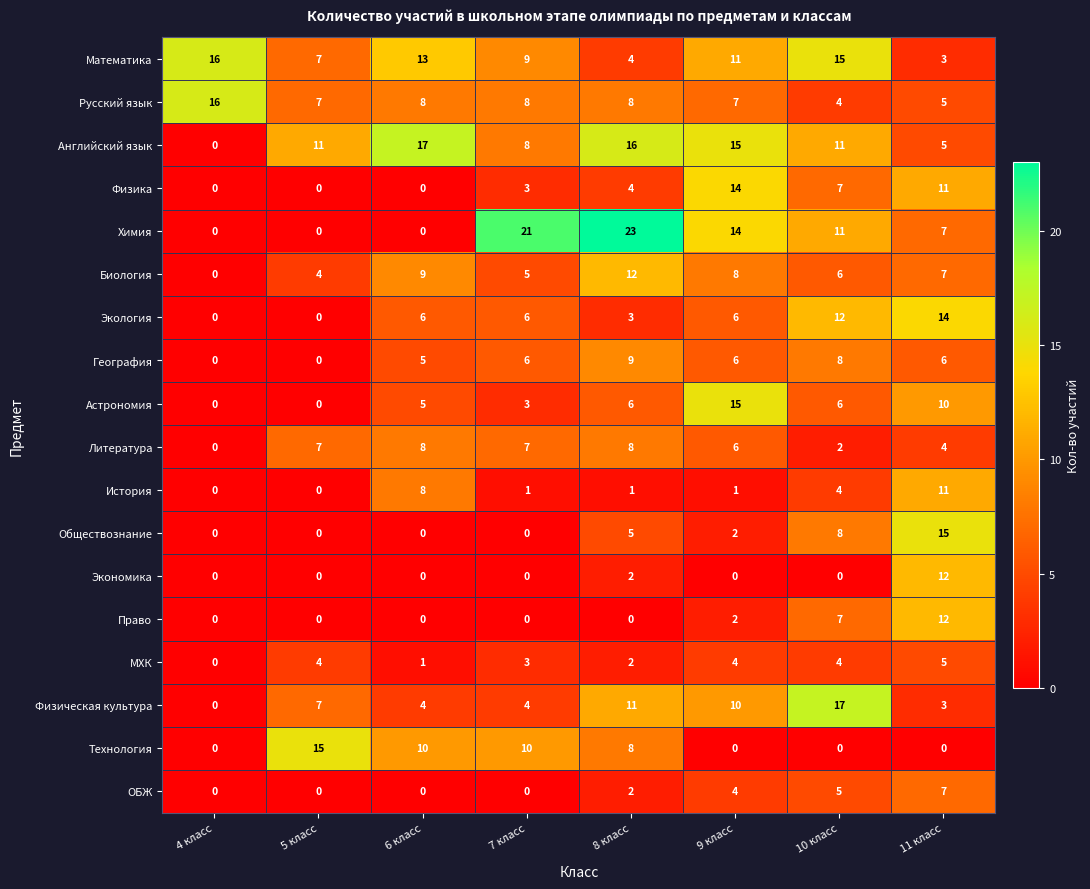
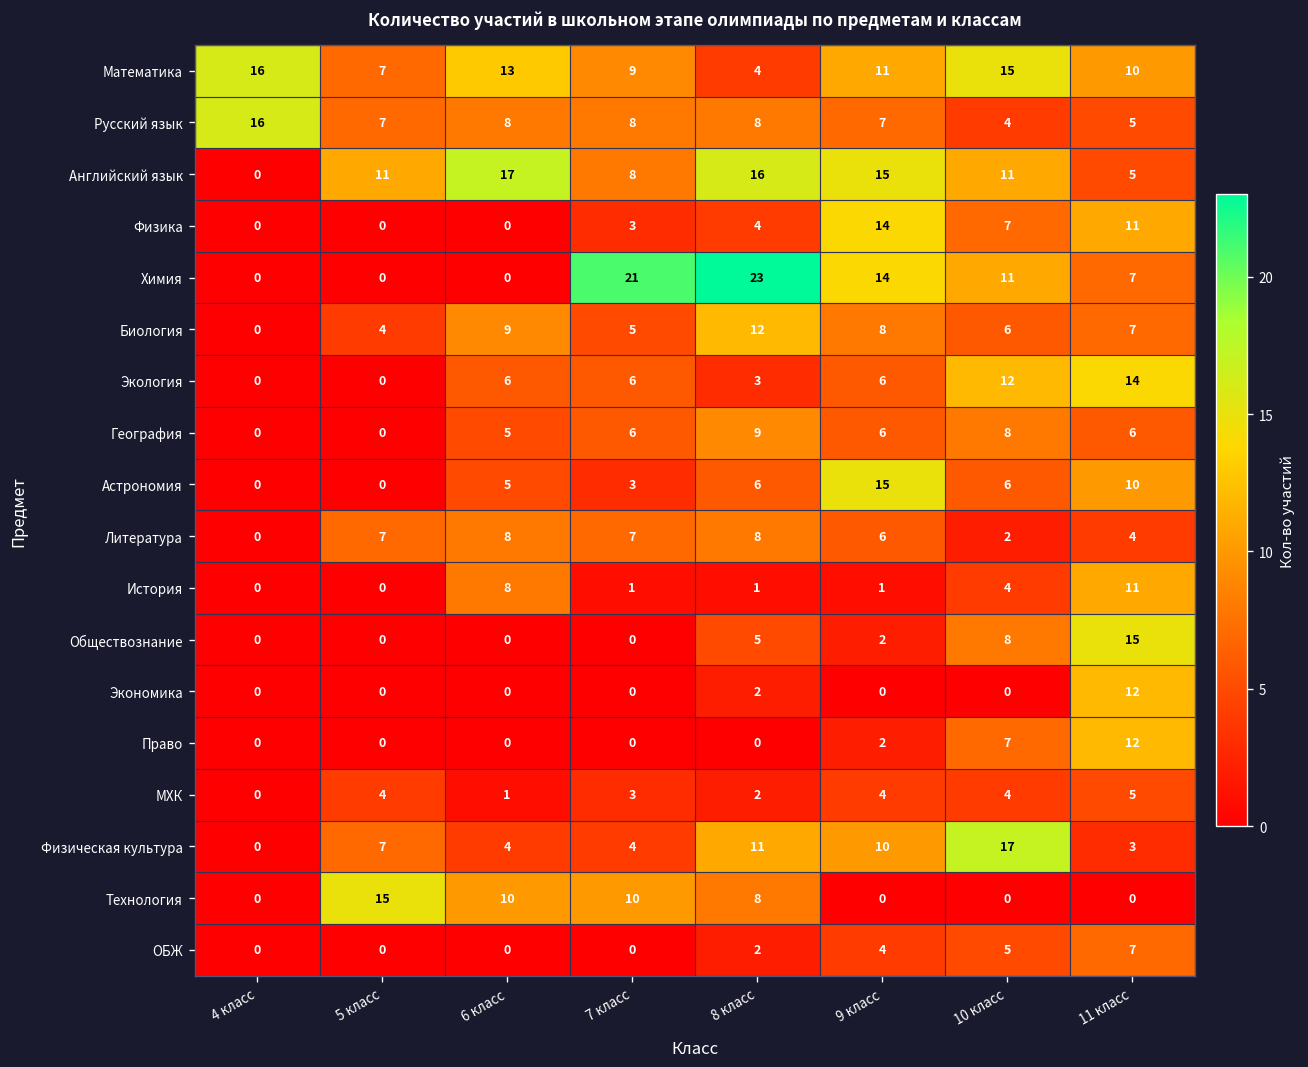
  {
    "Математика": {
      "4 класс": 16,
      "5 класс": 7,
      "6 класс": 13,
      "7 класс": 9,
      "8 класс": 4,
      "9 класс": 11,
      "10 класс": 15,
-     "11 класс": 3
+     "11 класс": 10
    },
    "Русский язык": {
      "4 класс": 16,
      "5 класс": 7,
      "6 класс": 8,
      "7 класс": 8,
      "8 класс": 8,
      "9 класс": 7,
      "10 класс": 4,
      "11 класс": 5
    },
    "Английский язык": {
      "4 класс": 0,
      "5 класс": 11,
      "6 класс": 17,
      "7 класс": 8,
      "8 класс": 16,
      "9 класс": 15,
      "10 класс": 11,
      "11 класс": 5
    },
    "Физика": {
      "4 класс": 0,
      "5 класс": 0,
      "6 класс": 0,
      "7 класс": 3,
      "8 класс": 4,
      "9 класс": 14,
      "10 класс": 7,
      "11 класс": 11
    },
    "Химия": {
      "4 класс": 0,
      "5 класс": 0,
      "6 класс": 0,
      "7 класс": 21,
      "8 класс": 23,
      "9 класс": 14,
      "10 класс": 11,
      "11 класс": 7
    },
    "Биология": {
      "4 класс": 0,
      "5 класс": 4,
      "6 класс": 9,
      "7 класс": 5,
      "8 класс": 12,
      "9 класс": 8,
      "10 класс": 6,
      "11 класс": 7
    },
    "Экология": {
      "4 класс": 0,
      "5 класс": 0,
      "6 класс": 6,
      "7 класс": 6,
      "8 класс": 3,
      "9 класс": 6,
      "10 класс": 12,
      "11 класс": 14
    },
    "География": {
      "4 класс": 0,
      "5 класс": 0,
      "6 класс": 5,
      "7 класс": 6,
      "8 класс": 9,
      "9 класс": 6,
      "10 класс": 8,
      "11 класс": 6
    },
    "Астрономия": {
      "4 класс": 0,
      "5 класс": 0,
      "6 класс": 5,
      "7 класс": 3,
      "8 класс": 6,
      "9 класс": 15,
      "10 класс": 6,
      "11 класс": 10
    },
    "Литература": {
      "4 класс": 0,
      "5 класс": 7,
      "6 класс": 8,
      "7 класс": 7,
      "8 класс": 8,
      "9 класс": 6,
      "10 класс": 2,
      "11 класс": 4
    },
    "История": {
      "4 класс": 0,
      "5 класс": 0,
      "6 класс": 8,
      "7 класс": 1,
      "8 класс": 1,
      "9 класс": 1,
      "10 класс": 4,
      "11 класс": 11
    },
    "Обществознание": {
      "4 класс": 0,
      "5 класс": 0,
      "6 класс": 0,
      "7 класс": 0,
      "8 класс": 5,
      "9 класс": 2,
      "10 класс": 8,
      "11 класс": 15
    },
    "Экономика": {
      "4 класс": 0,
      "5 класс": 0,
      "6 класс": 0,
      "7 класс": 0,
      "8 класс": 2,
      "9 класс": 0,
      "10 класс": 0,
      "11 класс": 12
    },
    "Право": {
      "4 класс": 0,
      "5 класс": 0,
      "6 класс": 0,
      "7 класс": 0,
      "8 класс": 0,
      "9 класс": 2,
      "10 класс": 7,
      "11 класс": 12
    },
    "МХК": {
      "4 класс": 0,
      "5 класс": 4,
      "6 класс": 1,
      "7 класс": 3,
      "8 класс": 2,
      "9 класс": 4,
      "10 класс": 4,
      "11 класс": 5
    },
    "Физическая культура": {
      "4 класс": 0,
      "5 класс": 7,
      "6 класс": 4,
      "7 класс": 4,
      "8 класс": 11,
      "9 класс": 10,
      "10 класс": 17,
      "11 класс": 3
    },
    "Технология": {
      "4 класс": 0,
      "5 класс": 15,
      "6 класс": 10,
      "7 класс": 10,
      "8 класс": 8,
      "9 класс": 0,
      "10 класс": 0,
      "11 класс": 0
    },
    "ОБЖ": {
      "4 класс": 0,
      "5 класс": 0,
      "6 класс": 0,
      "7 класс": 0,
      "8 класс": 2,
      "9 класс": 4,
      "10 класс": 5,
      "11 класс": 7
    }
  }
